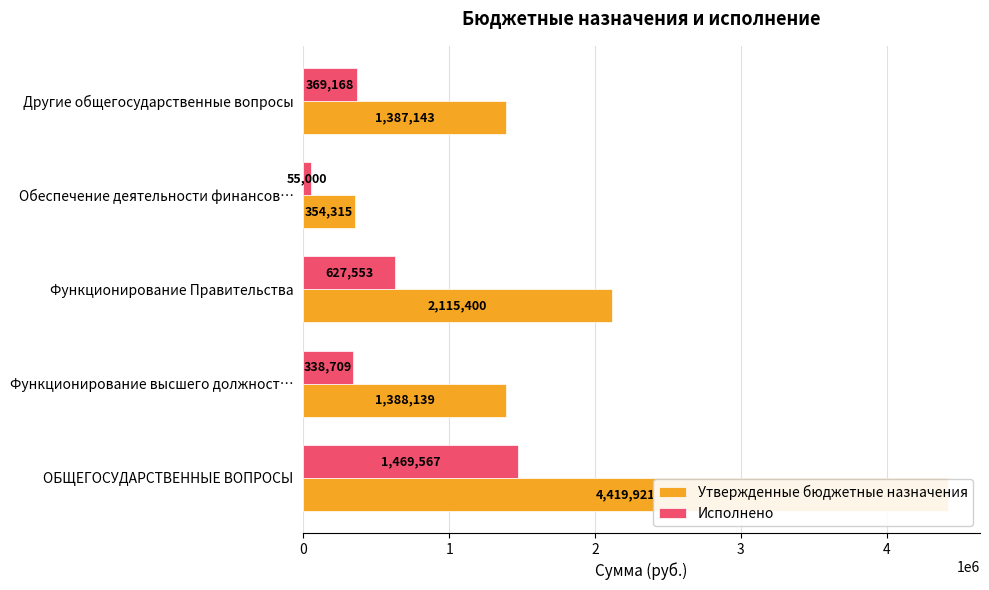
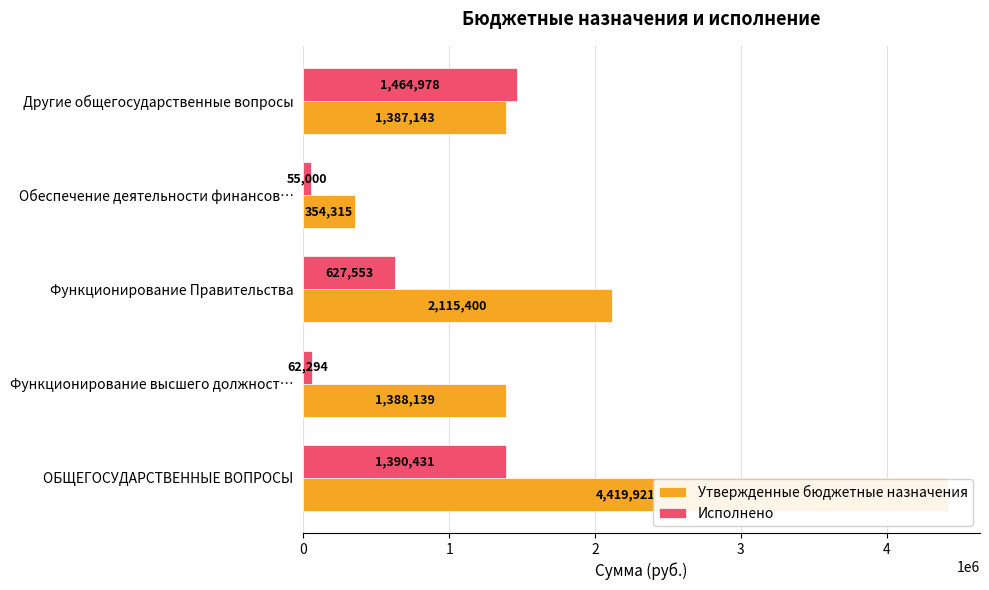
  {
    "Утвержденные бюджетные назначения": {
      "Другие общегосударственные вопросы": "1,387,143",
      "Обеспечение деятельности финансов…": "354,315",
      "Функционирование Правительства": "2,115,400",
      "Функционирование высшего должност…": "1,388,139"
    },
    "Исполнено": {
-     "Другие общегосударственные вопросы": "369,168",
+     "Другие общегосударственные вопросы": "1,464,978",
      "Обеспечение деятельности финансов…": "55,000",
      "Функционирование Правительства": "627,553",
-     "Функционирование высшего должност…": "338,709",
-     "ОБЩЕГОСУДАРСТВЕННЫЕ ВОПРОСЫ": "1,469,567"
+     "Функционирование высшего должност…": "62,294",
+     "ОБЩЕГОСУДАРСТВЕННЫЕ ВОПРОСЫ": "1,390,431"
    }
  }
